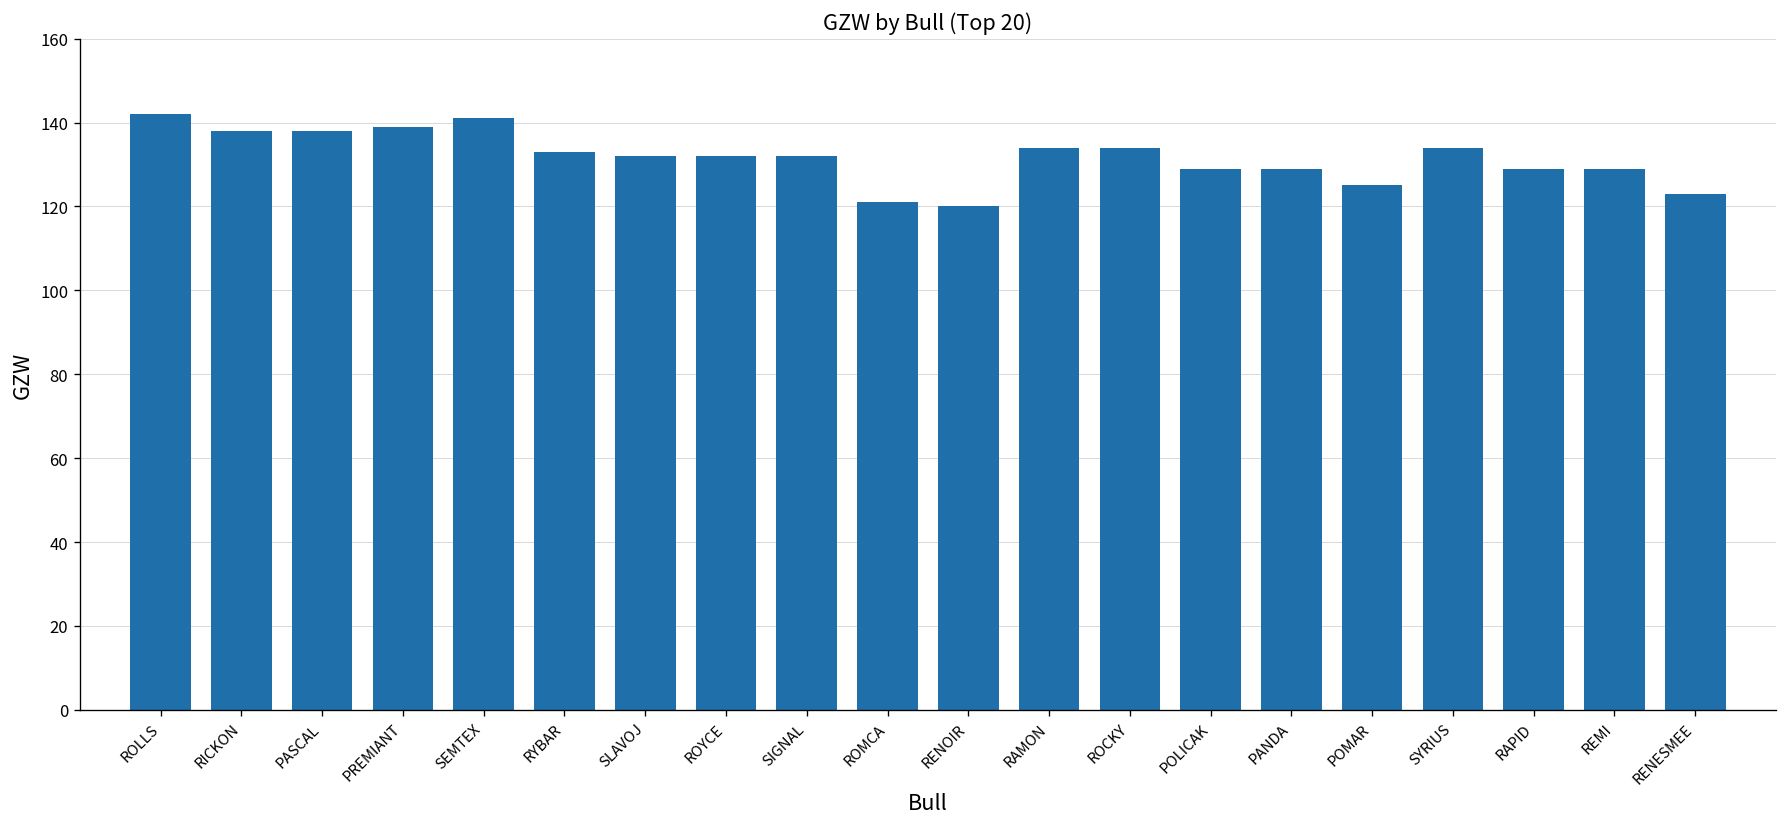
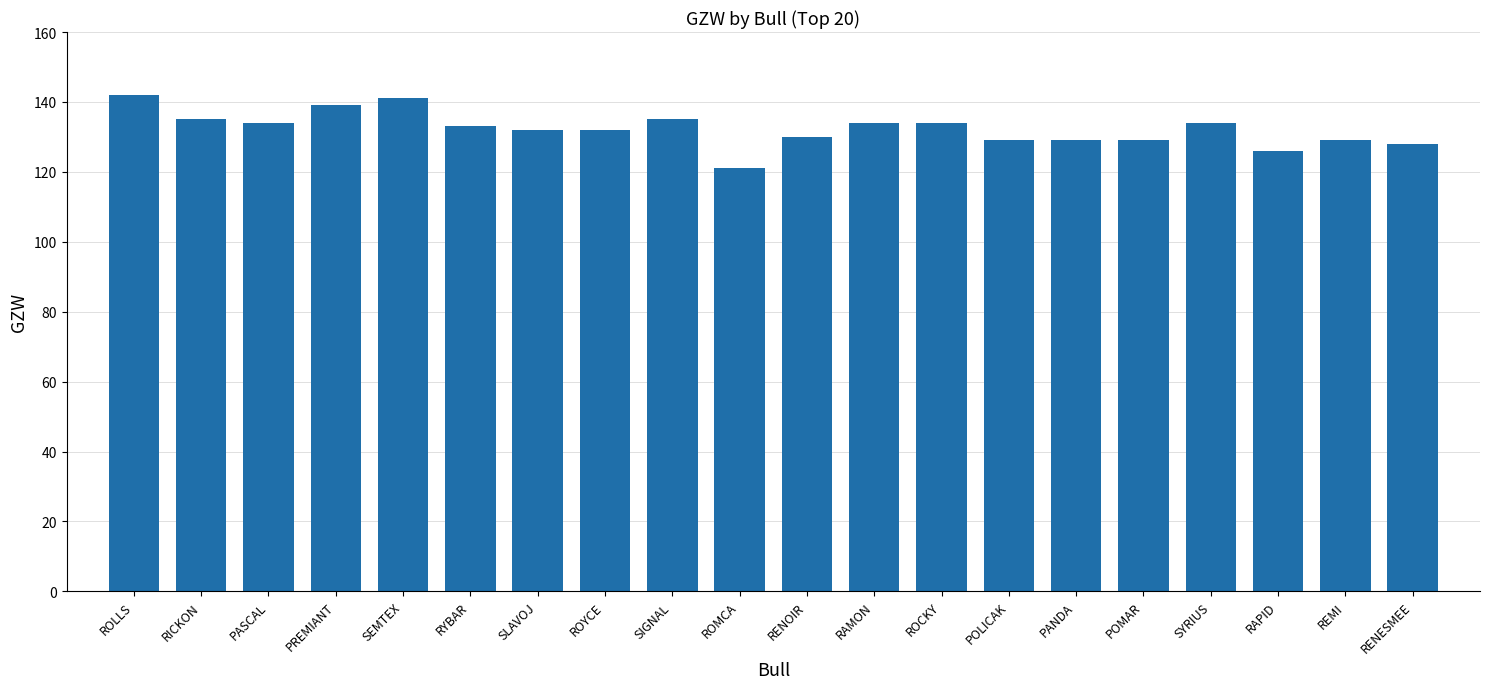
  {
    "ROLLS": 142,
-   "RICKON": 138,
-   "PASCAL": 138,
+   "RICKON": 135,
+   "PASCAL": 134,
    "PREMIANT": 139,
    "SEMTEX": 141,
    "RYBAR": 133,
    "SLAVOJ": 132,
    "ROYCE": 132,
-   "SIGNAL": 132,
+   "SIGNAL": 135,
    "ROMCA": 121,
-   "RENOIR": 120,
+   "RENOIR": 130,
    "RAMON": 134,
    "ROCKY": 134,
    "POLICAK": 129,
    "PANDA": 129,
-   "POMAR": 125,
+   "POMAR": 129,
    "SYRIUS": 134,
-   "RAPID": 129,
+   "RAPID": 126,
    "REMI": 129,
-   "RENESMEE": 123
+   "RENESMEE": 128
  }
